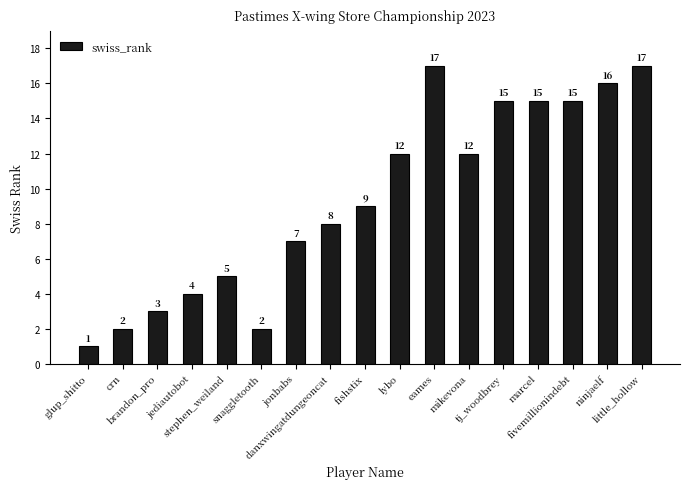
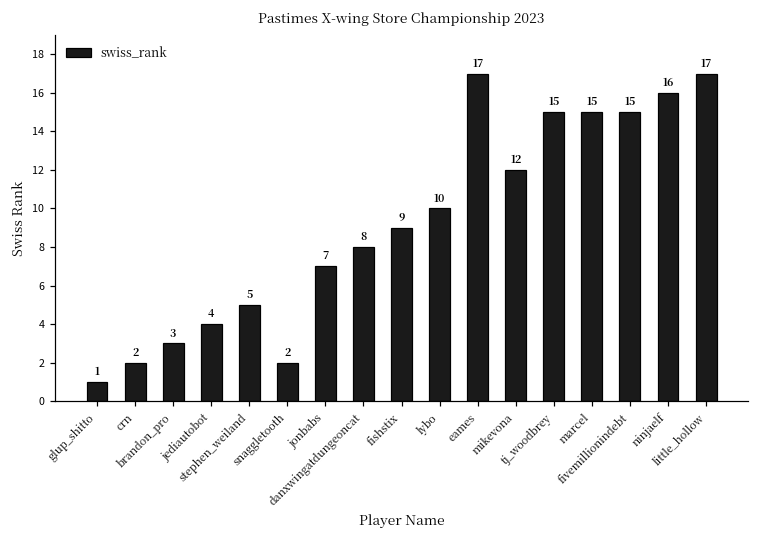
  {
    "glup_shitto": 1,
    "crn": 2,
    "brandon_pro": 3,
    "jediautobot": 4,
    "stephen_weiland": 5,
    "snaggletooth": 2,
    "jonbabs": 7,
    "danxwingatdungeoncat": 8,
    "fishstix": 9,
-   "lybo": 12,
+   "lybo": 10,
    "eames": 17,
    "mikevona": 12,
    "tj_woodbrey": 15,
    "marcel": 15,
    "fivemillionindebt": 15,
    "ninjaelf": 16,
    "little_hollow": 17
  }
